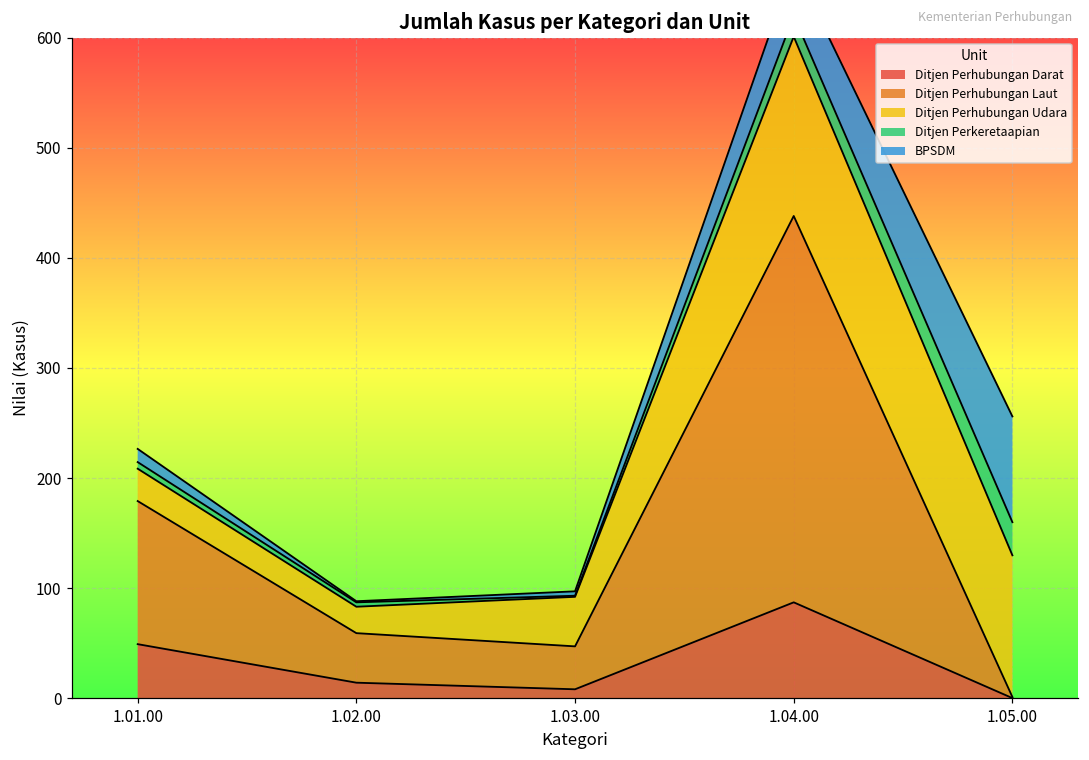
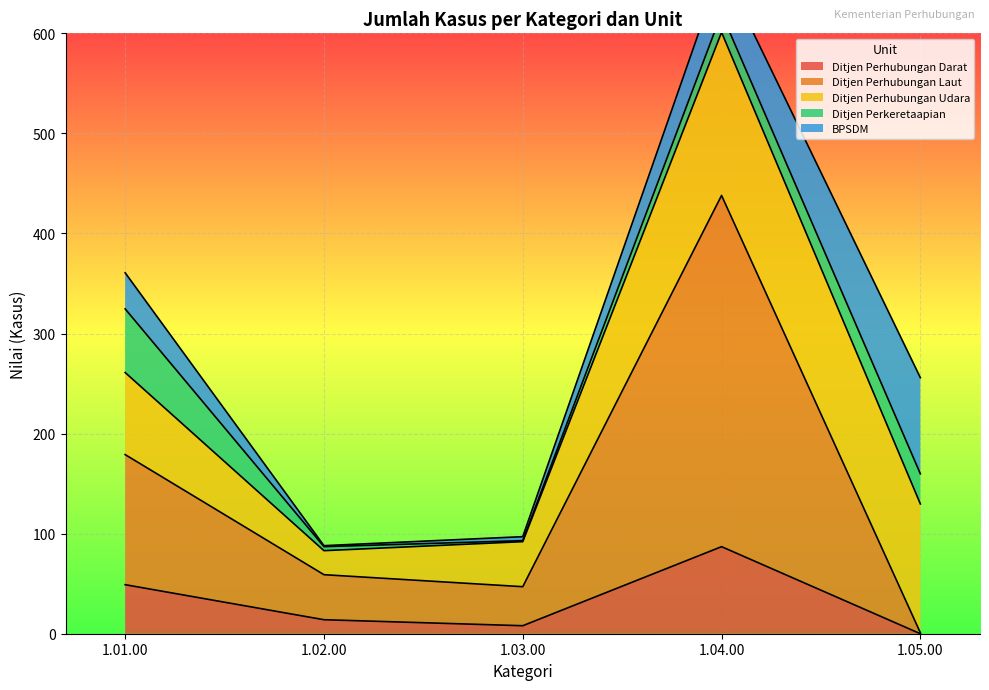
  {
    "Ditjen Perhubungan Udara": {
-     "1.01.00": 29,
+     "1.01.00": 82,
      "1.02.00": 24,
      "1.04.00": 163,
      "1.05.00": 129
    },
    "Ditjen Perkeretaapian": {
-     "1.01.00": 6,
+     "1.01.00": 64,
      "1.05.00": 30
    },
    "BPSDM": {
-     "1.01.00": 12,
+     "1.01.00": 36,
      "1.03.00": 4,
      "1.05.00": 96
    }
  }
